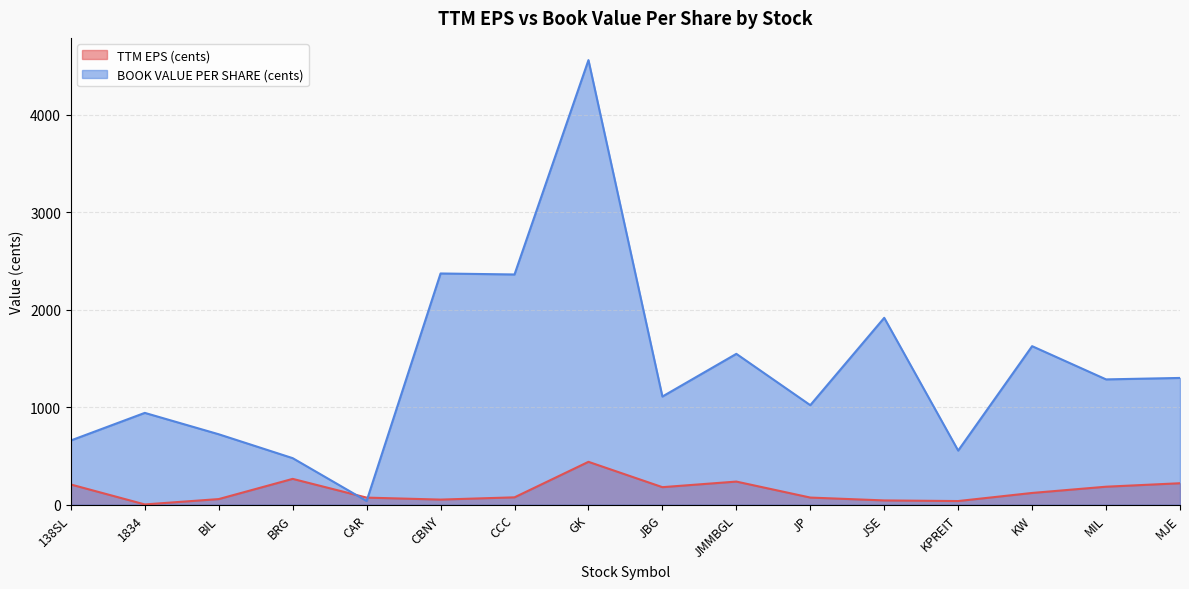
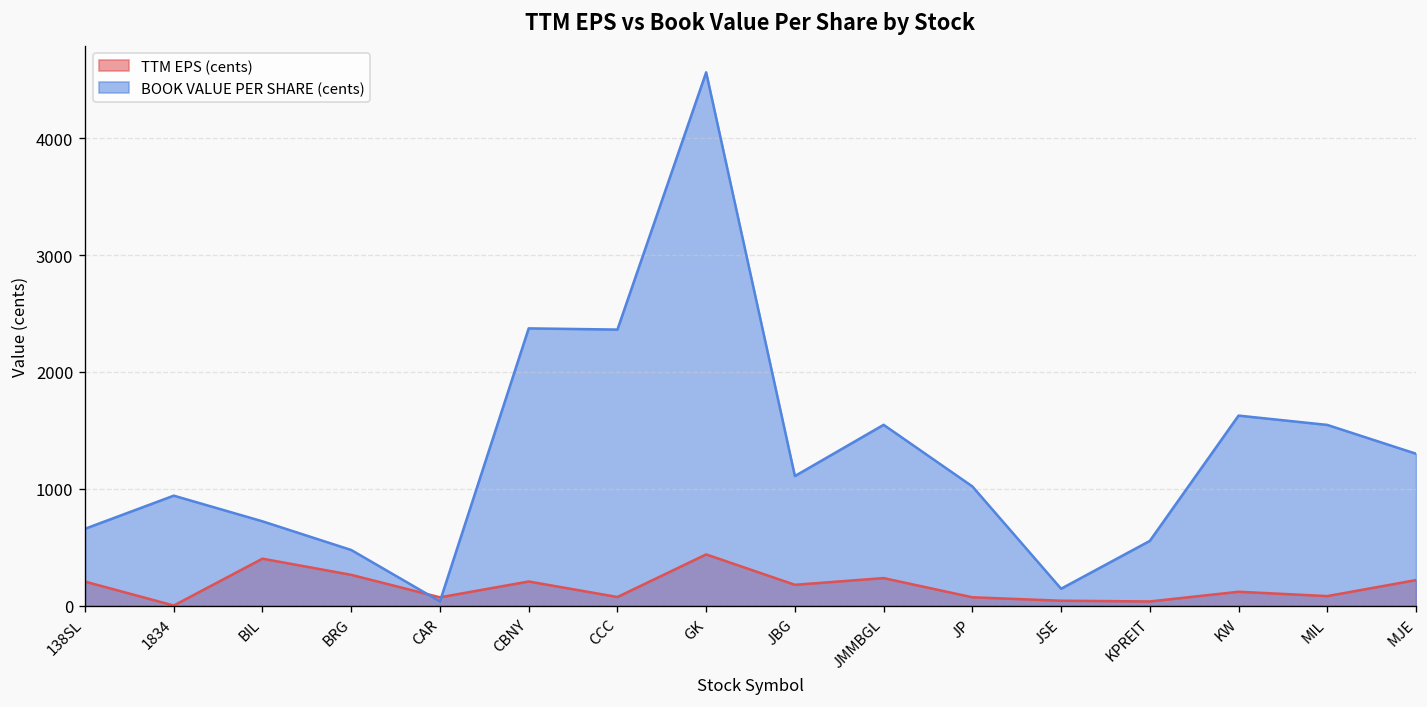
  {
    "TTM EPS (cents)": {
      "138SL": 200,
      "1834": 0,
-     "BIL": 100,
+     "BIL": 400,
      "BRG": 300,
      "CAR": 100,
-     "CBNY": 100,
+     "CBNY": 200,
      "CCC": 100,
      "GK": 400,
      "JBG": 200,
      "JMMBGL": 200,
      "JP": 100,
      "JSE": 0,
      "KPREIT": 0,
      "KW": 100,
-     "MIL": 200,
+     "MIL": 100,
      "MJE": 200
    },
    "BOOK VALUE PER SHARE (cents)": {
      "138SL": 700,
      "1834": 900,
      "BIL": 700,
      "BRG": 500,
      "CAR": 0,
      "CBNY": 2400,
      "CCC": 2400,
      "GK": 4600,
      "JBG": 1100,
      "JMMBGL": 1500,
      "JP": 1000,
-     "JSE": 1900,
+     "JSE": 100,
      "KPREIT": 600,
      "KW": 1600,
-     "MIL": 1300,
+     "MIL": 1500,
      "MJE": 1300
    }
  }
